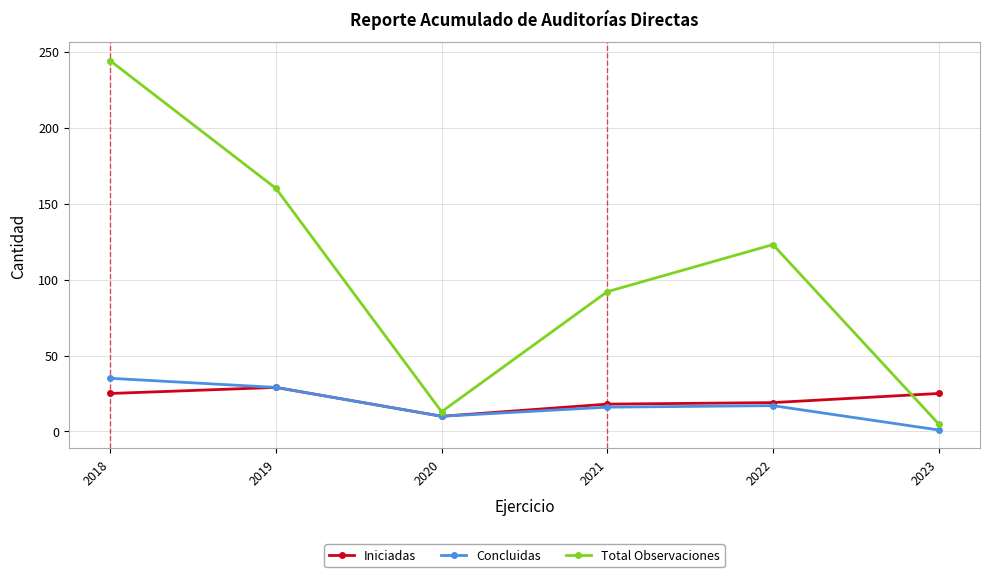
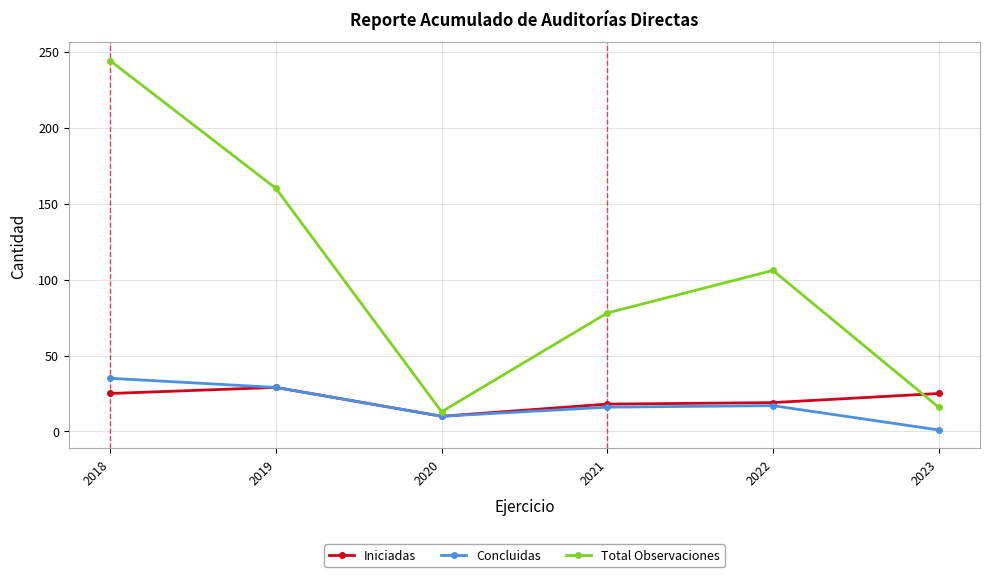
  {
    "Iniciadas": {
      "2018": 25,
      "2021": 18,
      "2022": 19,
      "2023": 25
    },
    "Concluidas": {
      "2018": 35,
      "2021": 16,
      "2022": 17,
      "2023": 1
    },
    "Total Observaciones": {
      "2018": 244,
      "2019": 160,
      "2020": 13,
-     "2021": 92,
-     "2022": 123,
-     "2023": 5
+     "2021": 78,
+     "2022": 106,
+     "2023": 16
    }
  }
